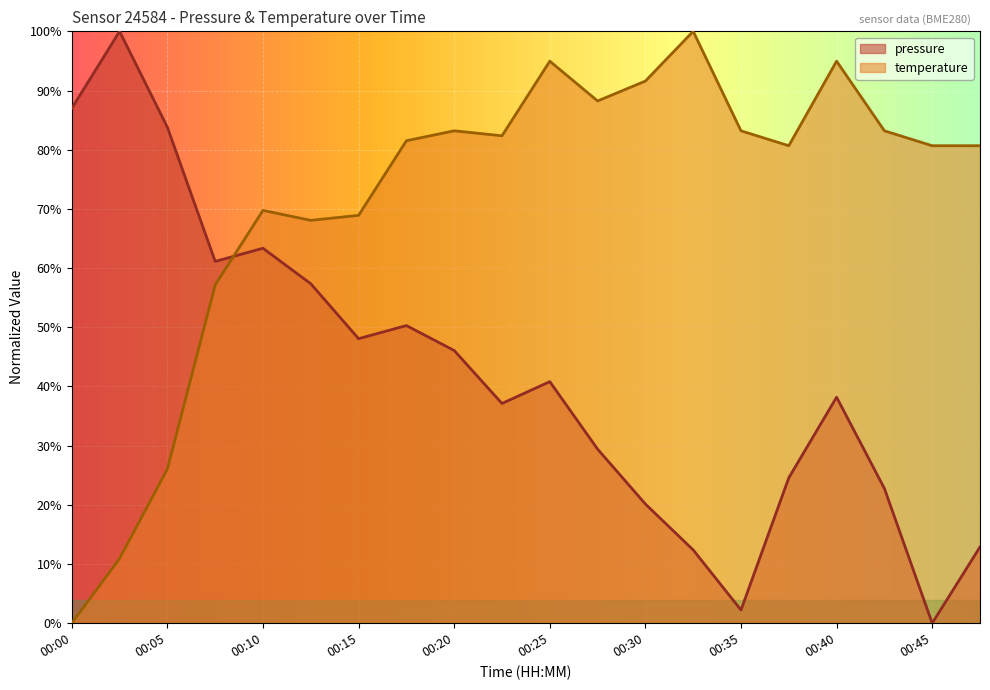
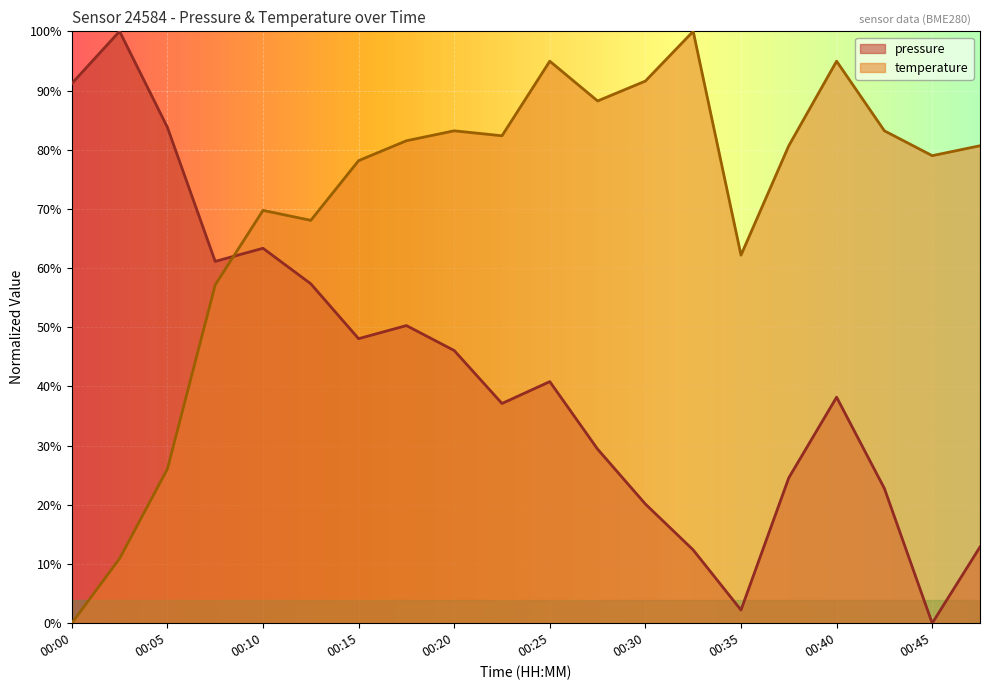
  {
    "pressure": {
-     "00:00": "87%",
+     "00:00": "91%",
      "00:05": "84%",
      "00:10": "63%",
      "00:15": "48%",
      "00:20": "46%",
      "00:25": "41%",
      "00:30": "20%",
      "00:40": "38%"
    },
    "temperature": {
      "00:05": "26%",
      "00:10": "70%",
-     "00:15": "69%",
+     "00:15": "78%",
      "00:20": "83%",
      "00:25": "95%",
      "00:30": "92%",
-     "00:35": "83%",
+     "00:35": "62%",
      "00:40": "95%",
-     "00:45": "81%"
+     "00:45": "79%"
    }
  }
